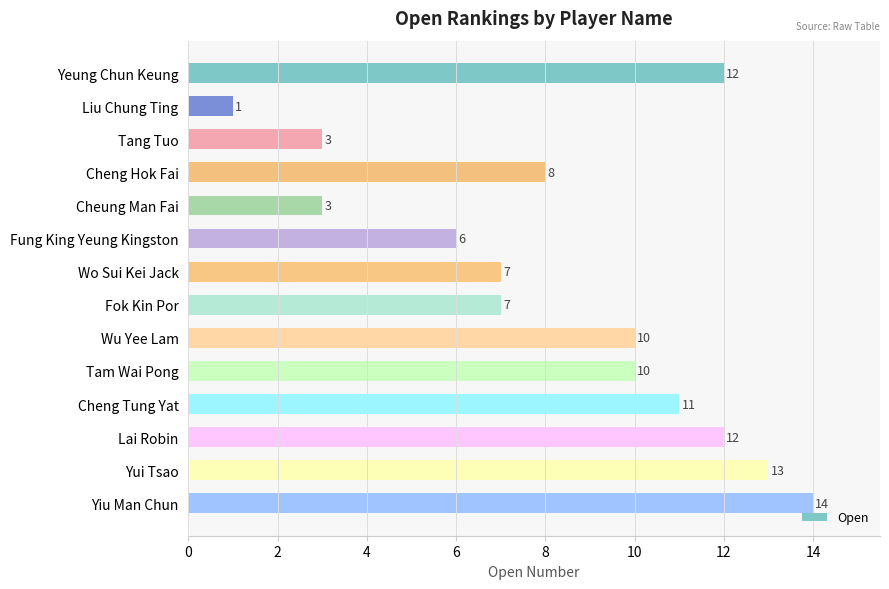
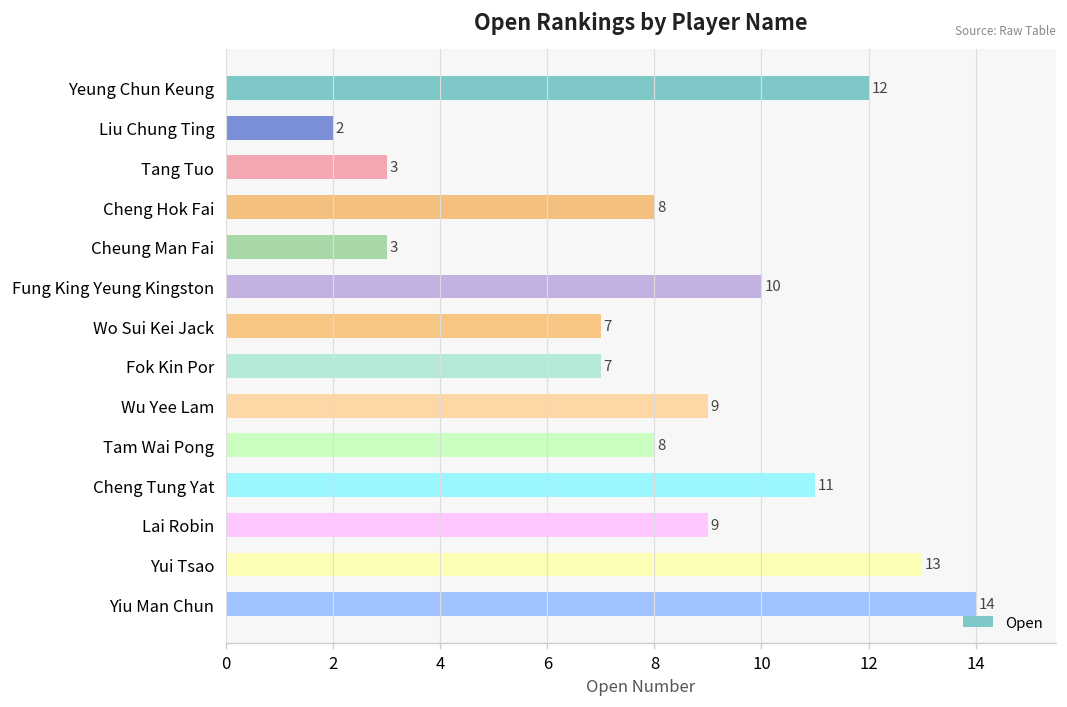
  {
    "Yeung Chun Keung": 12,
-   "Liu Chung Ting": 1,
+   "Liu Chung Ting": 2,
    "Tang Tuo": 3,
    "Cheng Hok Fai": 8,
    "Cheung Man Fai": 3,
-   "Fung King Yeung Kingston": 6,
+   "Fung King Yeung Kingston": 10,
    "Wo Sui Kei Jack": 7,
    "Fok Kin Por": 7,
-   "Wu Yee Lam": 10,
-   "Tam Wai Pong": 10,
+   "Wu Yee Lam": 9,
+   "Tam Wai Pong": 8,
    "Cheng Tung Yat": 11,
-   "Lai Robin": 12,
+   "Lai Robin": 9,
    "Yui Tsao": 13,
    "Yiu Man Chun": 14
  }
